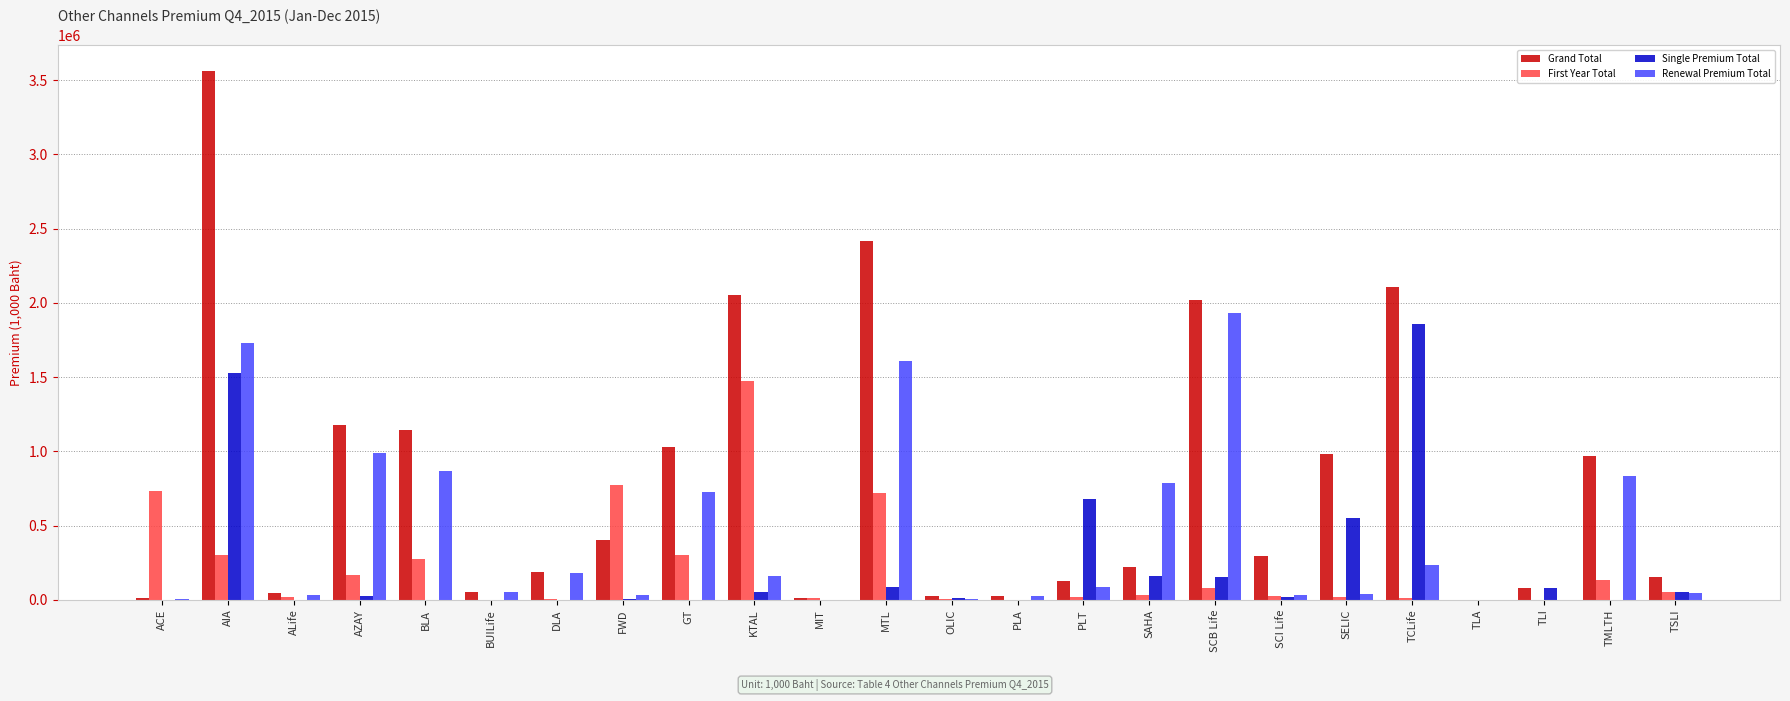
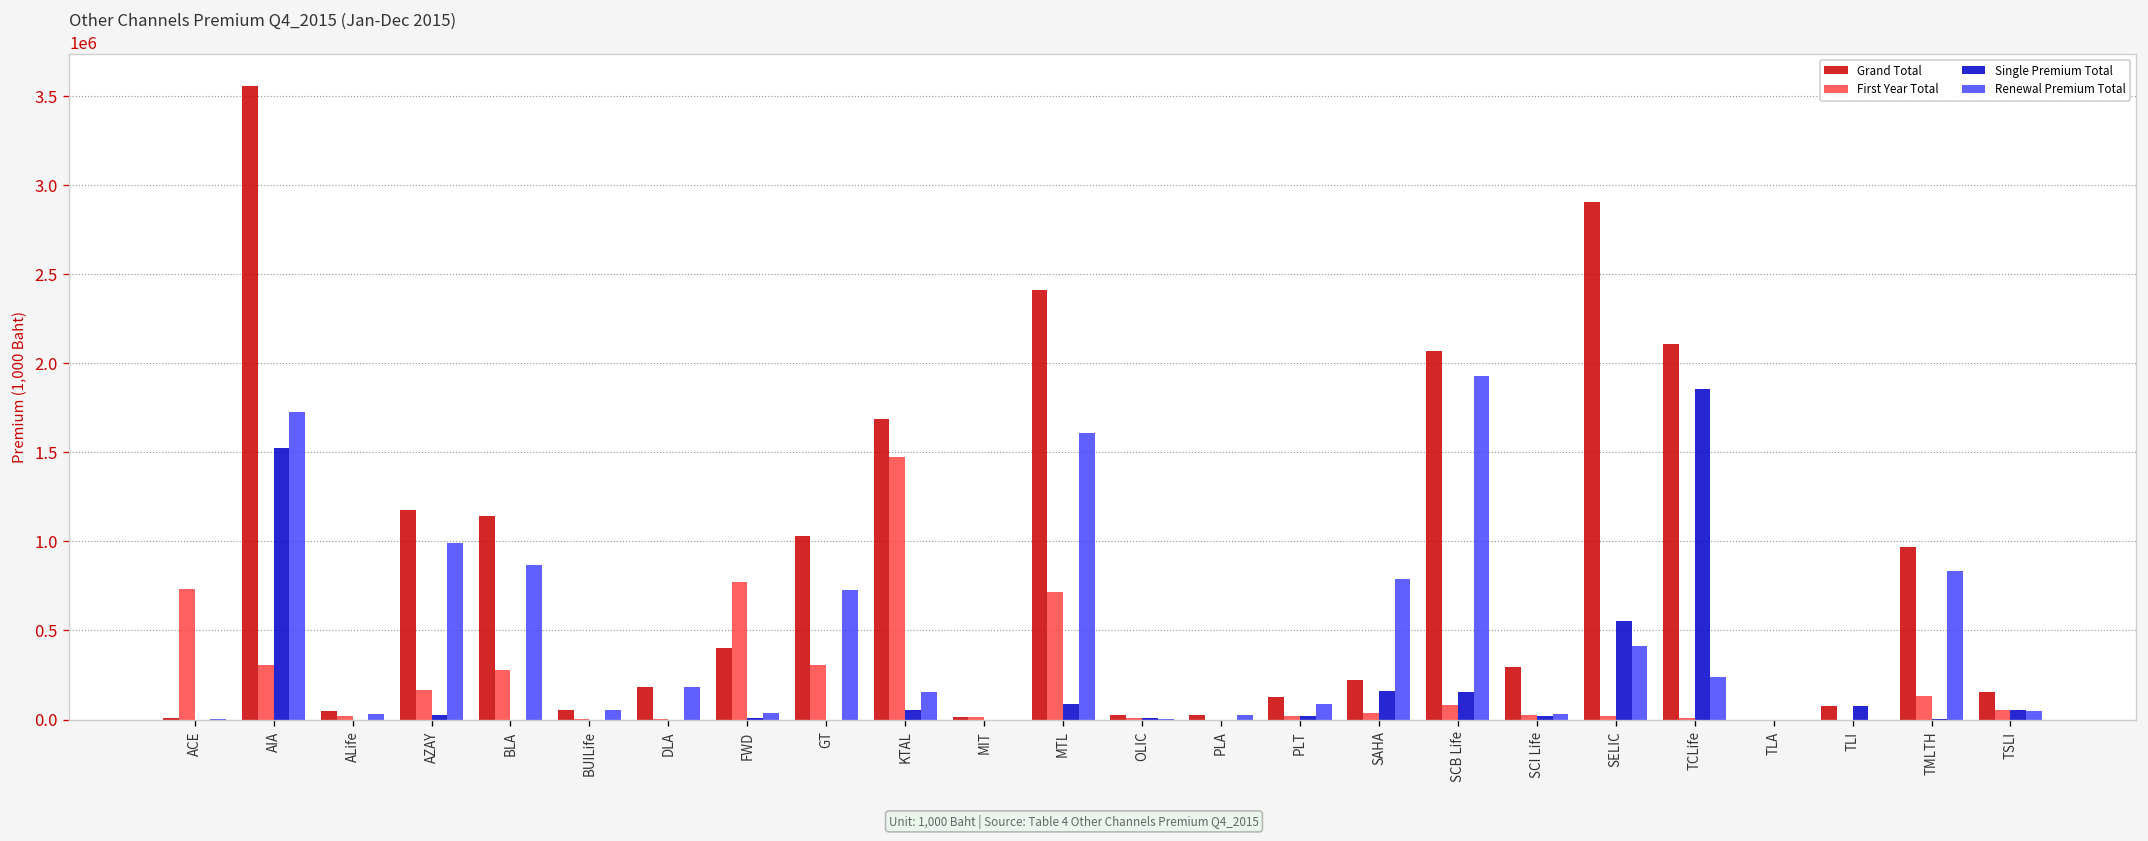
  {
    "Grand Total": {
      "AIA": 3560000,
      "ALife": 50000,
      "AZAY": 1180000,
      "BLA": 1140000,
      "BUILife": 50000,
      "DLA": 190000,
      "FWD": 400000,
      "GT": 1030000,
-     "KTAL": 2060000,
+     "KTAL": 1690000,
      "MTL": 2410000,
      "OLIC": 20000,
      "PLA": 30000,
      "PLT": 130000,
      "SAHA": 220000,
-     "SCB Life": 2020000,
+     "SCB Life": 2070000,
      "SCI Life": 290000,
-     "SELIC": 980000,
+     "SELIC": 2910000,
      "TCLife": 2110000,
      "TLA": 0,
      "TLI": 80000,
      "TMLTH": 970000,
      "TSLI": 150000
    },
    "First Year Total": {
      "ACE": 740000,
      "AIA": 300000,
      "ALife": 20000,
      "AZAY": 160000,
      "BLA": 280000,
      "FWD": 770000,
      "GT": 300000,
      "KTAL": 1480000,
      "MTL": 720000,
      "PLA": 0,
      "PLT": 20000,
      "SAHA": 30000,
      "SCB Life": 80000,
      "SCI Life": 30000,
      "SELIC": 20000,
      "TLA": 0,
      "TLI": 0,
      "TMLTH": 130000,
      "TSLI": 50000
    },
    "Single Premium Total": {
      "ACE": 0,
      "AIA": 1530000,
      "ALife": 0,
      "AZAY": 20000,
      "BLA": 0,
      "BUILife": 0,
      "DLA": 0,
      "GT": 0,
      "KTAL": 60000,
      "MIT": 0,
      "MTL": 90000,
      "PLA": 0,
-     "PLT": 680000,
+     "PLT": 20000,
      "SAHA": 160000,
      "SCB Life": 160000,
      "SCI Life": 20000,
      "SELIC": 550000,
      "TCLife": 1860000,
      "TLA": 0,
      "TLI": 80000,
      "TSLI": 50000
    },
    "Renewal Premium Total": {
      "AIA": 1730000,
      "ALife": 30000,
      "AZAY": 990000,
      "BLA": 870000,
      "BUILife": 50000,
      "DLA": 180000,
      "FWD": 30000,
      "GT": 730000,
      "KTAL": 160000,
      "MIT": 0,
      "MTL": 1610000,
      "PLA": 30000,
      "PLT": 90000,
      "SAHA": 790000,
      "SCB Life": 1930000,
      "SCI Life": 30000,
-     "SELIC": 40000,
+     "SELIC": 410000,
      "TCLife": 240000,
      "TLA": 0,
      "TLI": 0,
      "TMLTH": 830000,
      "TSLI": 50000
    }
  }
